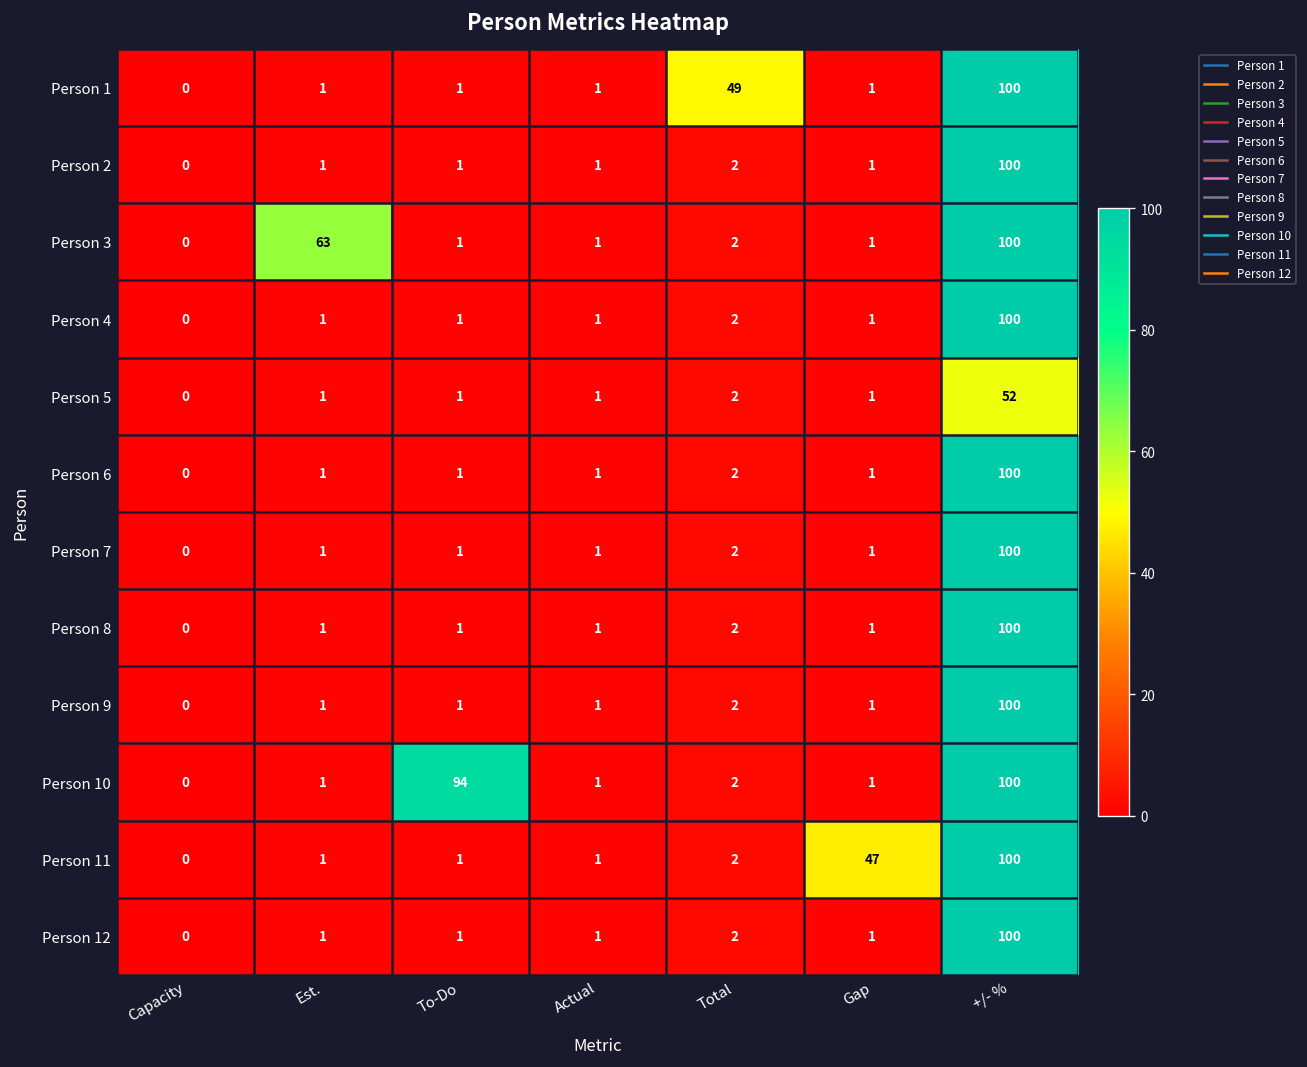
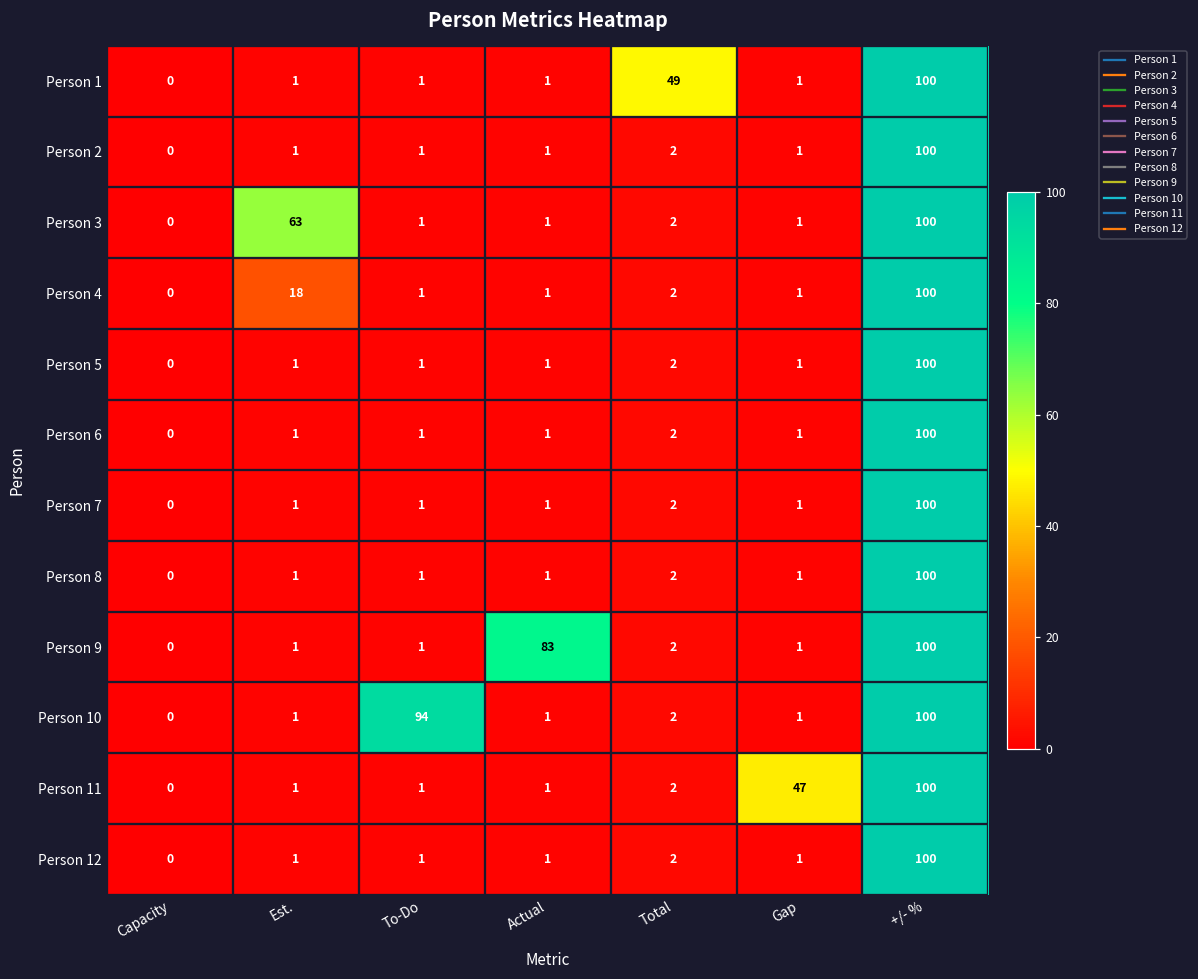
  {
    "Person 1": {
      "Capacity": 0,
      "Est.": 1,
      "To-Do": 1,
      "Actual": 1,
      "Total": 49,
      "Gap": 1,
      "+/- %": 100
    },
    "Person 2": {
      "Capacity": 0,
      "Est.": 1,
      "To-Do": 1,
      "Actual": 1,
      "Total": 2,
      "Gap": 1,
      "+/- %": 100
    },
    "Person 3": {
      "Capacity": 0,
      "Est.": 63,
      "To-Do": 1,
      "Actual": 1,
      "Total": 2,
      "Gap": 1,
      "+/- %": 100
    },
    "Person 4": {
      "Capacity": 0,
-     "Est.": 1,
+     "Est.": 18,
      "To-Do": 1,
      "Actual": 1,
      "Total": 2,
      "Gap": 1,
      "+/- %": 100
    },
    "Person 5": {
      "Capacity": 0,
      "Est.": 1,
      "To-Do": 1,
      "Actual": 1,
      "Total": 2,
      "Gap": 1,
-     "+/- %": 52
+     "+/- %": 100
    },
    "Person 6": {
      "Capacity": 0,
      "Est.": 1,
      "To-Do": 1,
      "Actual": 1,
      "Total": 2,
      "Gap": 1,
      "+/- %": 100
    },
    "Person 7": {
      "Capacity": 0,
      "Est.": 1,
      "To-Do": 1,
      "Actual": 1,
      "Total": 2,
      "Gap": 1,
      "+/- %": 100
    },
    "Person 8": {
      "Capacity": 0,
      "Est.": 1,
      "To-Do": 1,
      "Actual": 1,
      "Total": 2,
      "Gap": 1,
      "+/- %": 100
    },
    "Person 9": {
      "Capacity": 0,
      "Est.": 1,
      "To-Do": 1,
-     "Actual": 1,
+     "Actual": 83,
      "Total": 2,
      "Gap": 1,
      "+/- %": 100
    },
    "Person 10": {
      "Capacity": 0,
      "Est.": 1,
      "To-Do": 94,
      "Actual": 1,
      "Total": 2,
      "Gap": 1,
      "+/- %": 100
    },
    "Person 11": {
      "Capacity": 0,
      "Est.": 1,
      "To-Do": 1,
      "Actual": 1,
      "Total": 2,
      "Gap": 47,
      "+/- %": 100
    },
    "Person 12": {
      "Capacity": 0,
      "Est.": 1,
      "To-Do": 1,
      "Actual": 1,
      "Total": 2,
      "Gap": 1,
      "+/- %": 100
    }
  }
